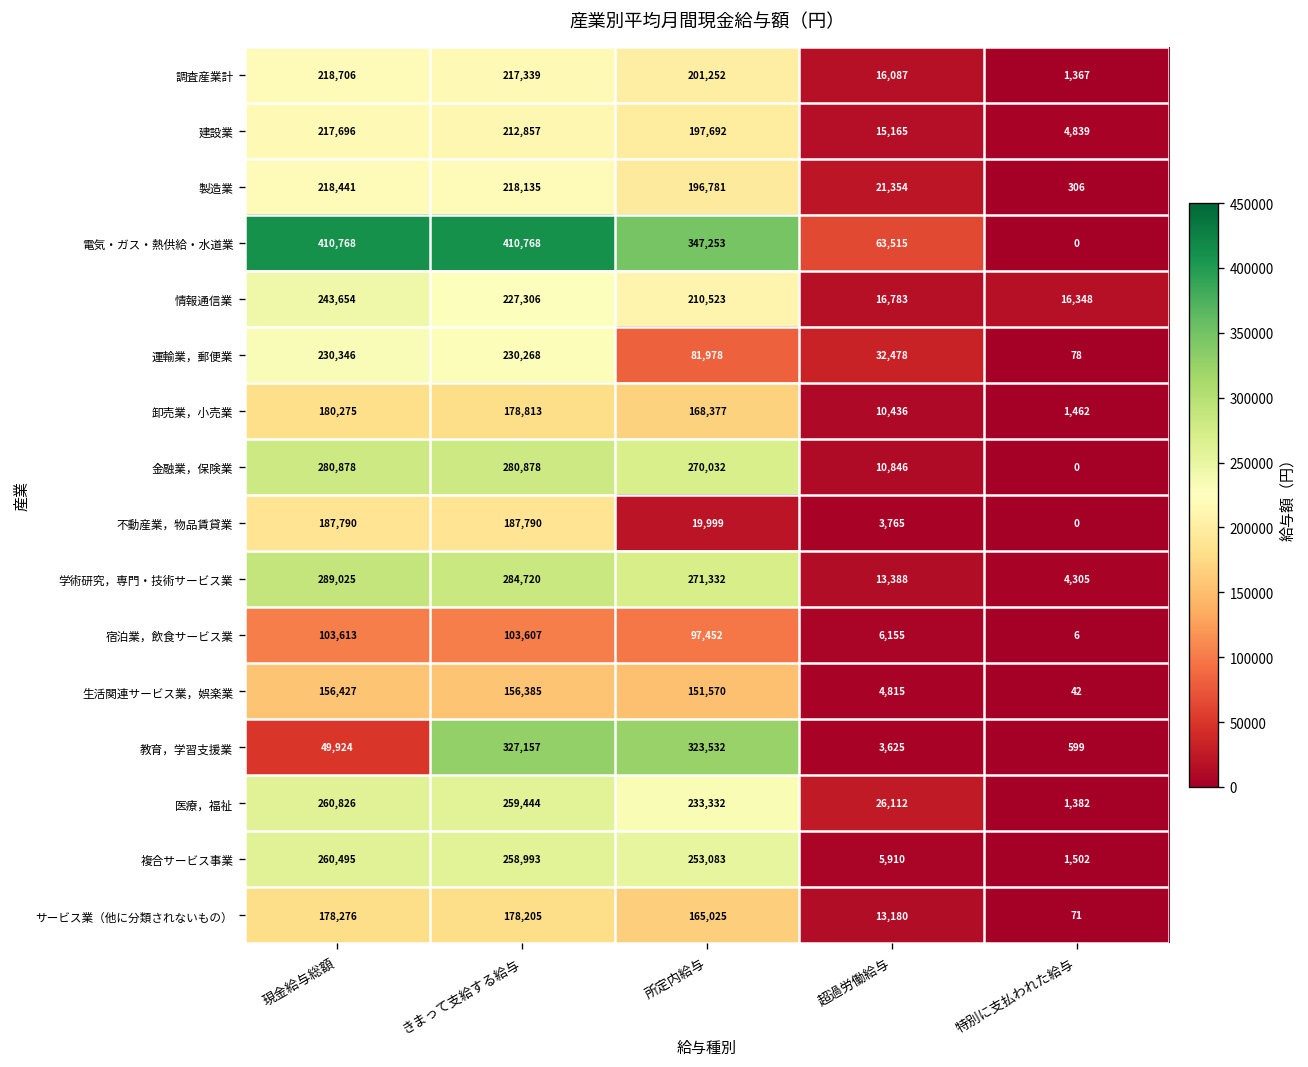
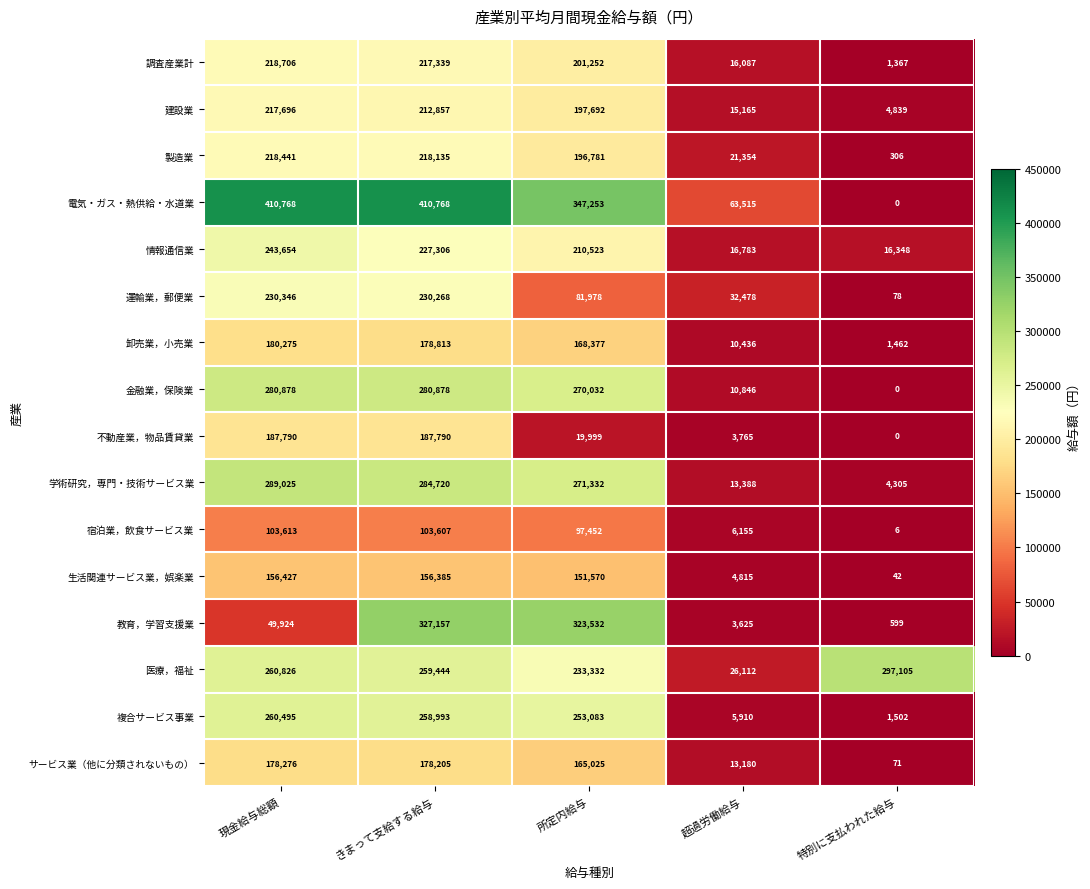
  {
    "調査産業計": {
      "現金給与総額": "218,706",
      "きまって支給する給与": "217,339",
      "所定内給与": "201,252",
      "超過労働給与": "16,087",
      "特別に支払われた給与": "1,367"
    },
    "建設業": {
      "現金給与総額": "217,696",
      "きまって支給する給与": "212,857",
      "所定内給与": "197,692",
      "超過労働給与": "15,165",
      "特別に支払われた給与": "4,839"
    },
    "製造業": {
      "現金給与総額": "218,441",
      "きまって支給する給与": "218,135",
      "所定内給与": "196,781",
      "超過労働給与": "21,354",
      "特別に支払われた給与": "306"
    },
    "電気・ガス・熱供給・水道業": {
      "現金給与総額": "410,768",
      "きまって支給する給与": "410,768",
      "所定内給与": "347,253",
      "超過労働給与": "63,515",
      "特別に支払われた給与": "0"
    },
    "情報通信業": {
      "現金給与総額": "243,654",
      "きまって支給する給与": "227,306",
      "所定内給与": "210,523",
      "超過労働給与": "16,783",
      "特別に支払われた給与": "16,348"
    },
    "運輸業，郵便業": {
      "現金給与総額": "230,346",
      "きまって支給する給与": "230,268",
      "所定内給与": "81,978",
      "超過労働給与": "32,478",
      "特別に支払われた給与": "78"
    },
    "卸売業，小売業": {
      "現金給与総額": "180,275",
      "きまって支給する給与": "178,813",
      "所定内給与": "168,377",
      "超過労働給与": "10,436",
      "特別に支払われた給与": "1,462"
    },
    "金融業，保険業": {
      "現金給与総額": "280,878",
      "きまって支給する給与": "280,878",
      "所定内給与": "270,032",
      "超過労働給与": "10,846",
      "特別に支払われた給与": "0"
    },
    "不動産業，物品賃貸業": {
      "現金給与総額": "187,790",
      "きまって支給する給与": "187,790",
      "所定内給与": "19,999",
      "超過労働給与": "3,765",
      "特別に支払われた給与": "0"
    },
    "学術研究，専門・技術サービス業": {
      "現金給与総額": "289,025",
      "きまって支給する給与": "284,720",
      "所定内給与": "271,332",
      "超過労働給与": "13,388",
      "特別に支払われた給与": "4,305"
    },
    "宿泊業，飲食サービス業": {
      "現金給与総額": "103,613",
      "きまって支給する給与": "103,607",
      "所定内給与": "97,452",
      "超過労働給与": "6,155",
      "特別に支払われた給与": "6"
    },
    "生活関連サービス業，娯楽業": {
      "現金給与総額": "156,427",
      "きまって支給する給与": "156,385",
      "所定内給与": "151,570",
      "超過労働給与": "4,815",
      "特別に支払われた給与": "42"
    },
    "教育，学習支援業": {
      "現金給与総額": "49,924",
      "きまって支給する給与": "327,157",
      "所定内給与": "323,532",
      "超過労働給与": "3,625",
      "特別に支払われた給与": "599"
    },
    "医療，福祉": {
      "現金給与総額": "260,826",
      "きまって支給する給与": "259,444",
      "所定内給与": "233,332",
      "超過労働給与": "26,112",
-     "特別に支払われた給与": "1,382"
+     "特別に支払われた給与": "297,105"
    },
    "複合サービス事業": {
      "現金給与総額": "260,495",
      "きまって支給する給与": "258,993",
      "所定内給与": "253,083",
      "超過労働給与": "5,910",
      "特別に支払われた給与": "1,502"
    },
    "サービス業（他に分類されないもの）": {
      "現金給与総額": "178,276",
      "きまって支給する給与": "178,205",
      "所定内給与": "165,025",
      "超過労働給与": "13,180",
      "特別に支払われた給与": "71"
    }
  }
